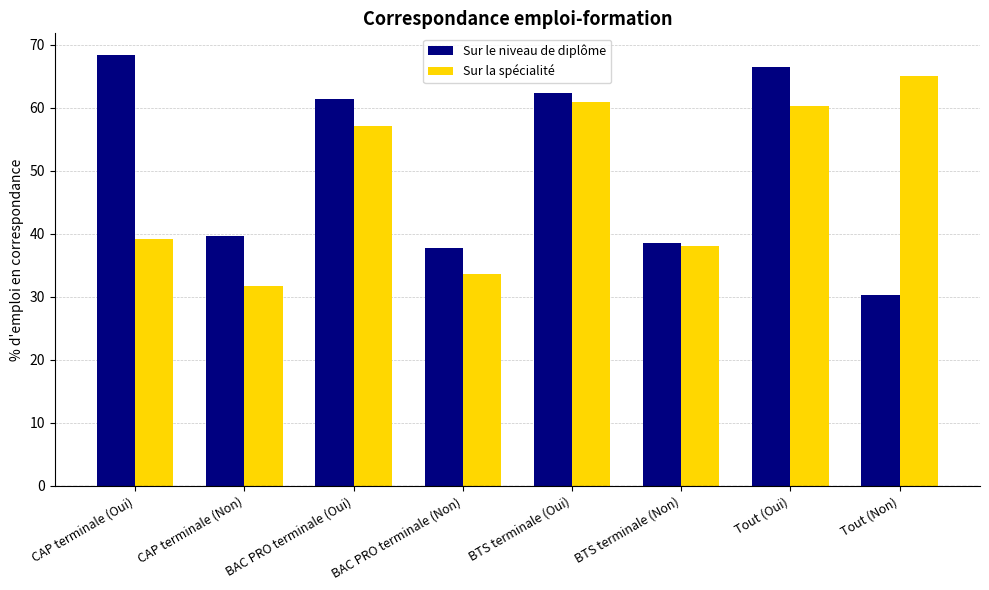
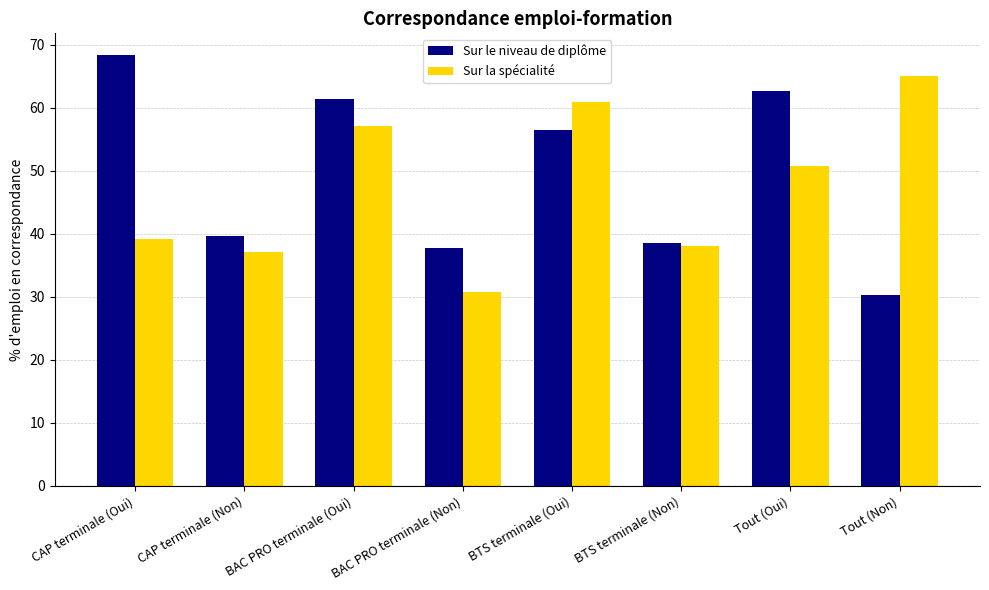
  {
    "Sur le niveau de diplôme": {
      "CAP terminale (Oui)": 68,
      "CAP terminale (Non)": 40,
      "BAC PRO terminale (Oui)": 61,
      "BAC PRO terminale (Non)": 38,
-     "BTS terminale (Oui)": 62,
+     "BTS terminale (Oui)": 56,
      "BTS terminale (Non)": 39,
-     "Tout (Oui)": 66,
+     "Tout (Oui)": 63,
      "Tout (Non)": 30
    },
    "Sur la spécialité": {
      "CAP terminale (Oui)": 39,
-     "CAP terminale (Non)": 32,
+     "CAP terminale (Non)": 37,
      "BAC PRO terminale (Oui)": 57,
-     "BAC PRO terminale (Non)": 34,
+     "BAC PRO terminale (Non)": 31,
      "BTS terminale (Oui)": 61,
      "BTS terminale (Non)": 38,
-     "Tout (Oui)": 60,
+     "Tout (Oui)": 51,
      "Tout (Non)": 65
    }
  }
